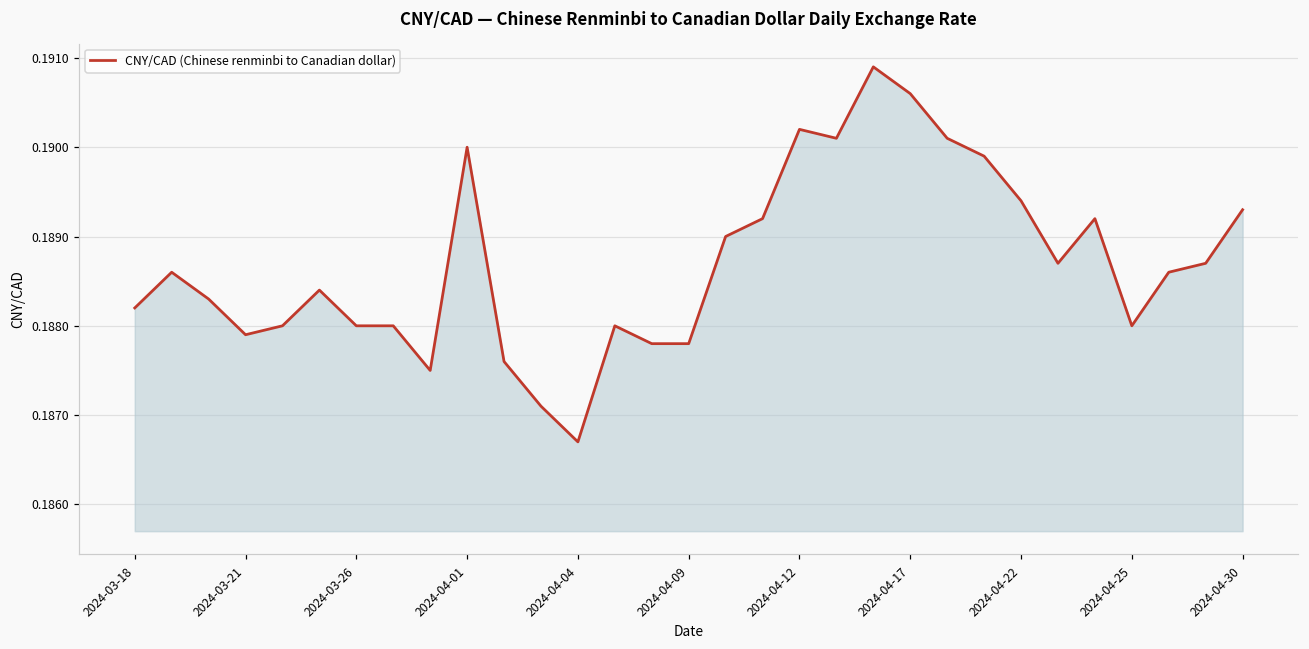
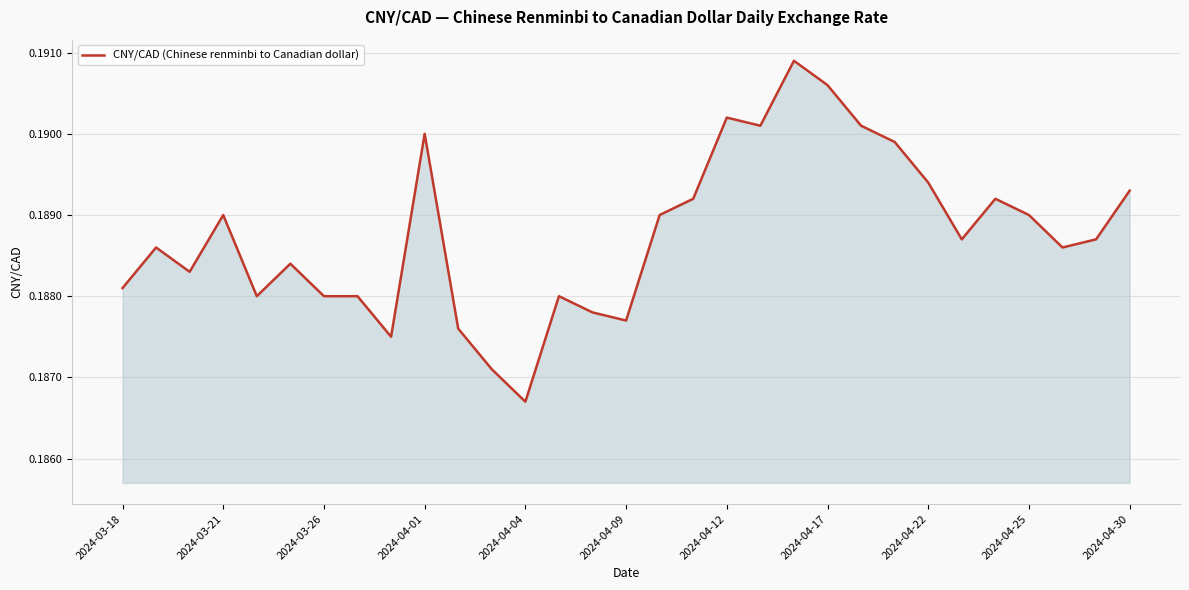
  {
-   "2024-03-18": 0.1882,
-   "2024-03-21": 0.1879,
+   "2024-03-18": 0.1881,
+   "2024-03-21": 0.1890,
    "2024-03-26": 0.1880,
    "2024-04-01": 0.1900,
    "2024-04-04": 0.1867,
-   "2024-04-09": 0.1878,
+   "2024-04-09": 0.1877,
    "2024-04-12": 0.1902,
    "2024-04-17": 0.1906,
    "2024-04-22": 0.1894,
-   "2024-04-25": 0.188,
+   "2024-04-25": 0.189,
    "2024-04-30": 0.1893
  }
